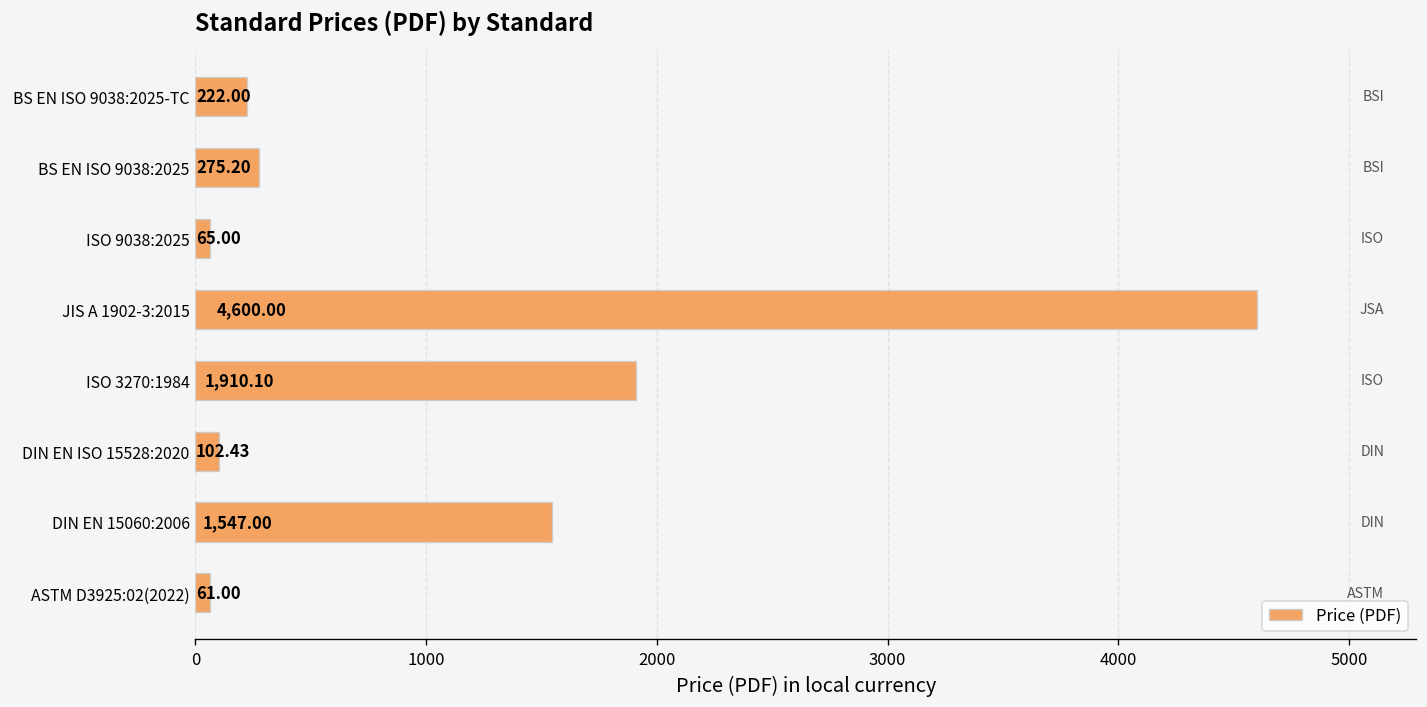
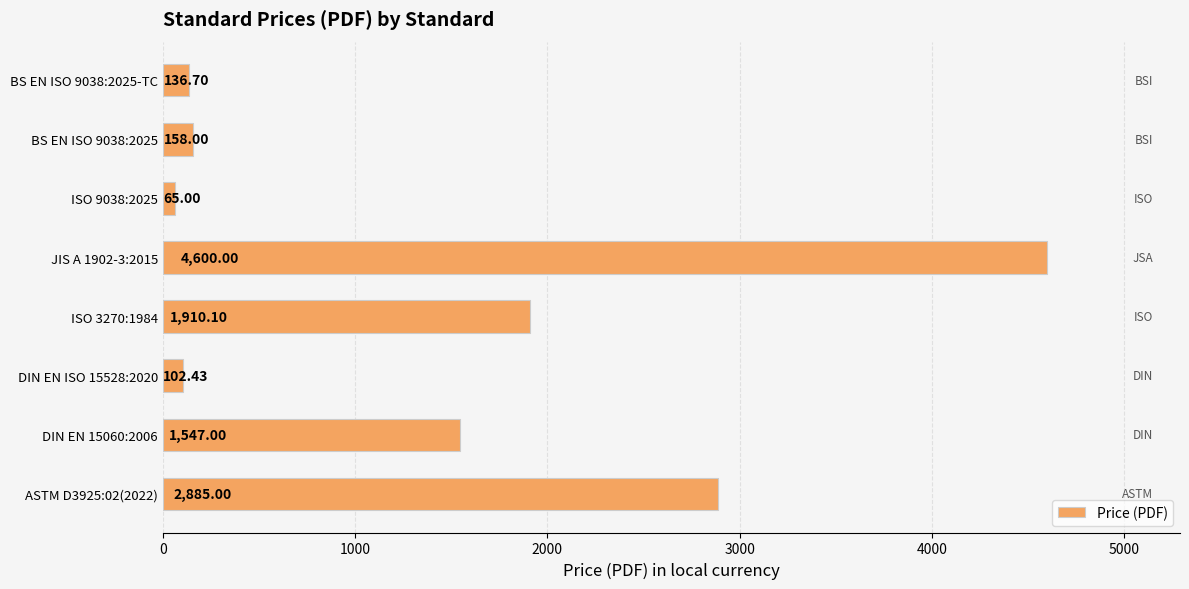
  {
-   "BS EN ISO 9038:2025-TC": "222.00",
-   "BS EN ISO 9038:2025": "275.20",
+   "BS EN ISO 9038:2025-TC": "136.70",
+   "BS EN ISO 9038:2025": "158.00",
    "ISO 9038:2025": "65.00",
    "JIS A 1902-3:2015": "4,600.00",
    "ISO 3270:1984": "1,910.10",
    "DIN EN ISO 15528:2020": "102.43",
    "DIN EN 15060:2006": "1,547.00",
-   "ASTM D3925:02(2022)": "61.00"
+   "ASTM D3925:02(2022)": "2,885.00"
  }
